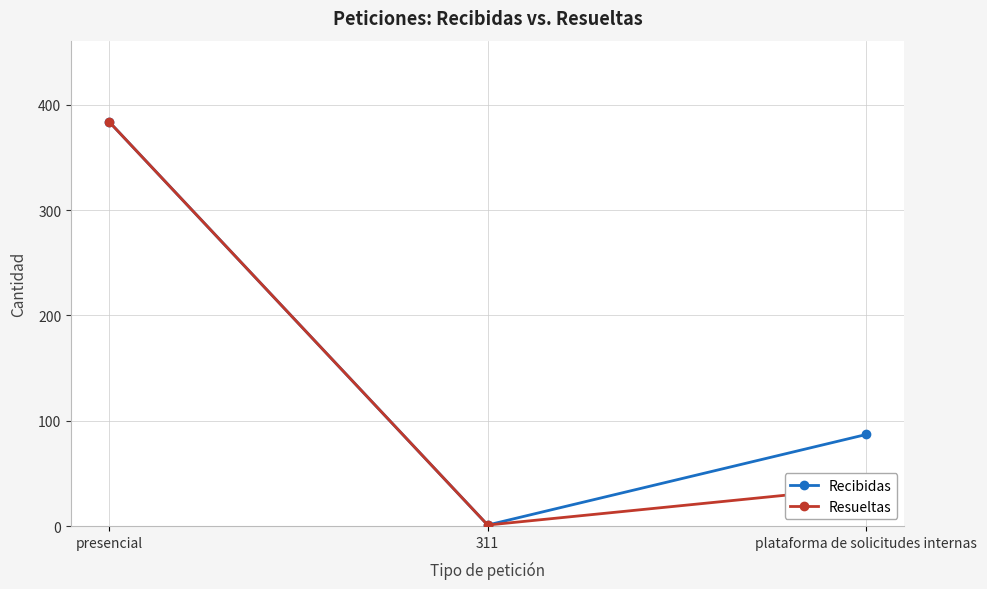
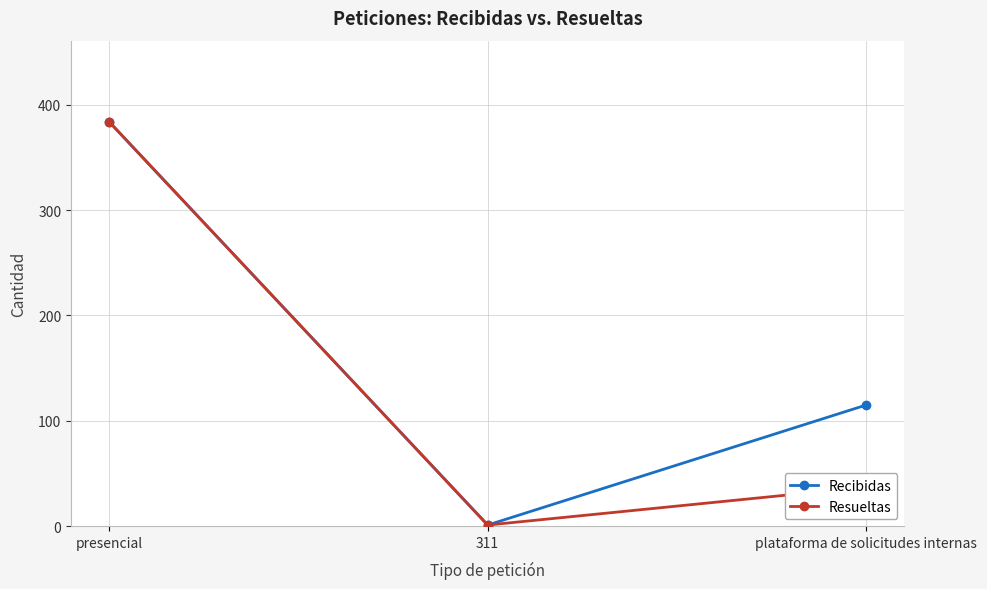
  {
    "Recibidas": {
-     "plataforma de solicitudes internas": 87
+     "plataforma de solicitudes internas": 115
    }
  }
